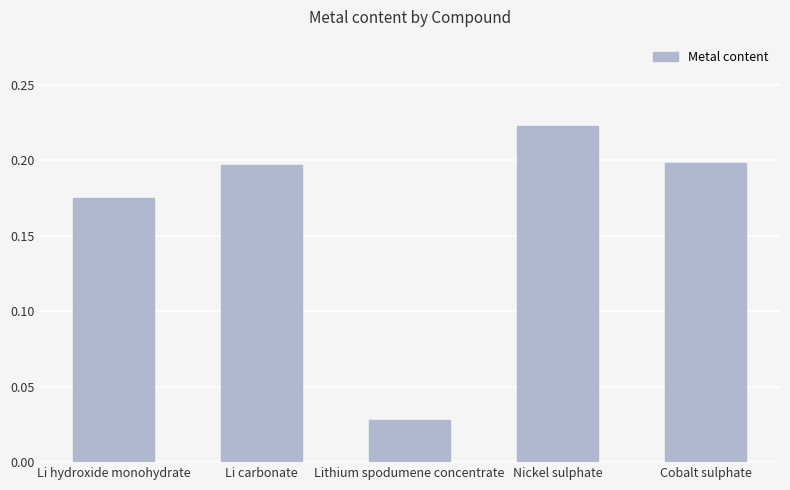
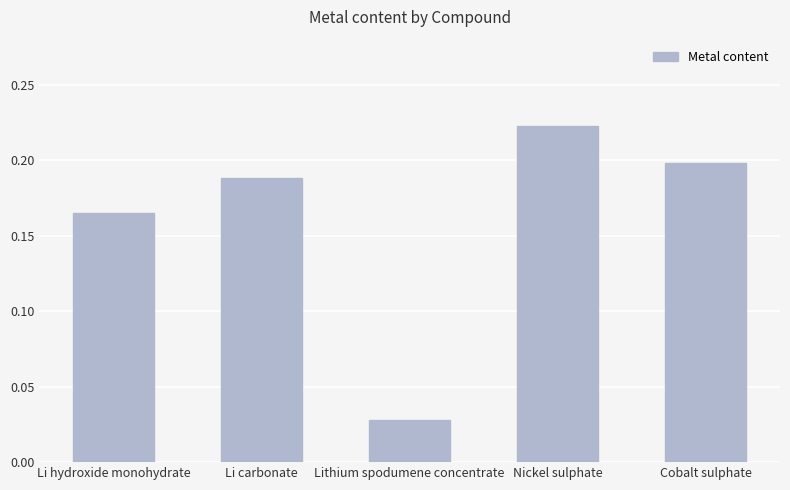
  {
-   "Li hydroxide monohydrate": 0.175,
-   "Li carbonate": 0.197,
+   "Li hydroxide monohydrate": 0.165,
+   "Li carbonate": 0.188,
    "Lithium spodumene concentrate": 0.028,
    "Nickel sulphate": 0.223,
    "Cobalt sulphate": 0.198
  }
